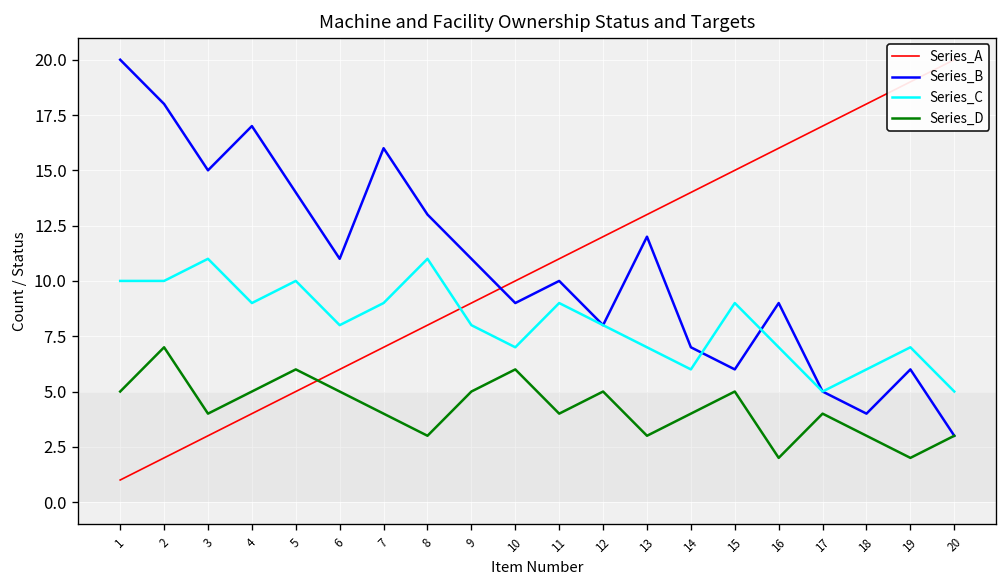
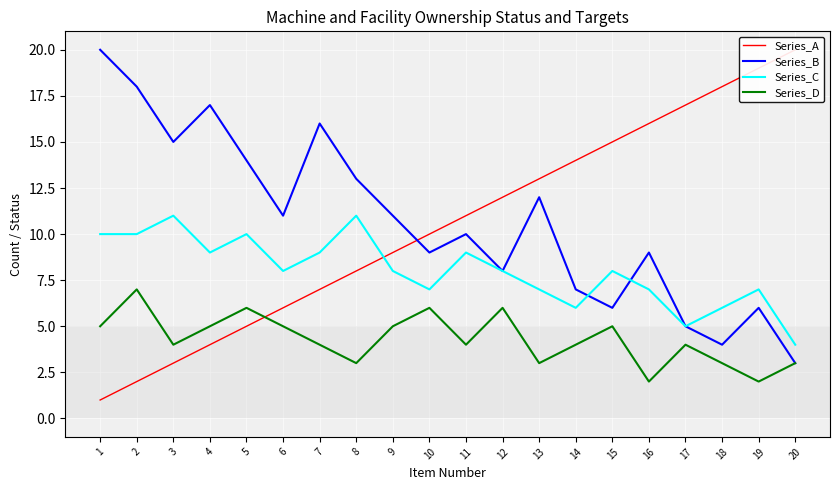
  {
    "Series_A": {
      "1": 1,
      "2": 2,
      "3": 3,
      "4": 4,
      "5": 5,
      "6": 6,
      "7": 7,
      "8": 8,
      "9": 9,
      "10": 10,
      "11": 11,
      "12": 12,
      "13": 13,
      "14": 14,
      "15": 15,
      "16": 16,
      "17": 17,
      "18": 18
    },
    "Series_B": {
      "1": 20,
      "2": 18,
      "3": 15,
      "4": 17,
      "5": 14,
      "6": 11,
      "7": 16,
      "8": 13,
      "9": 11,
      "10": 9,
      "11": 10,
      "13": 12,
      "14": 7,
      "15": 6,
      "16": 9,
      "18": 4,
      "19": 6
    },
    "Series_C": {
      "1": 10,
      "2": 10,
      "3": 11,
      "4": 9,
      "5": 10,
      "6": 8,
      "7": 9,
      "8": 11,
      "9": 8,
      "10": 7,
      "11": 9,
      "13": 7,
      "14": 6,
-     "15": 9,
+     "15": 8,
      "16": 7,
      "18": 6,
      "19": 7,
-     "20": 5
+     "20": 4
    },
    "Series_D": {
      "1": 5,
      "2": 7,
      "3": 4,
      "4": 5,
      "5": 6,
      "6": 5,
      "7": 4,
      "8": 3,
      "9": 5,
      "10": 6,
      "11": 4,
-     "12": 5,
+     "12": 6,
      "13": 3,
      "14": 4,
      "15": 5,
      "16": 2,
      "17": 4,
      "18": 3,
      "19": 2
    }
  }
